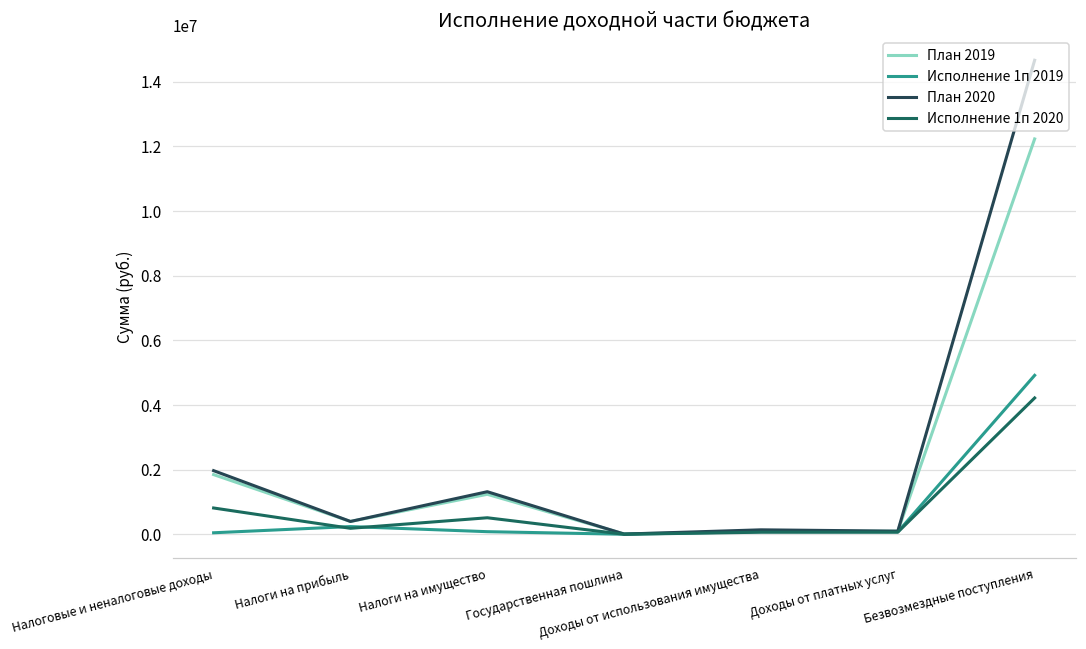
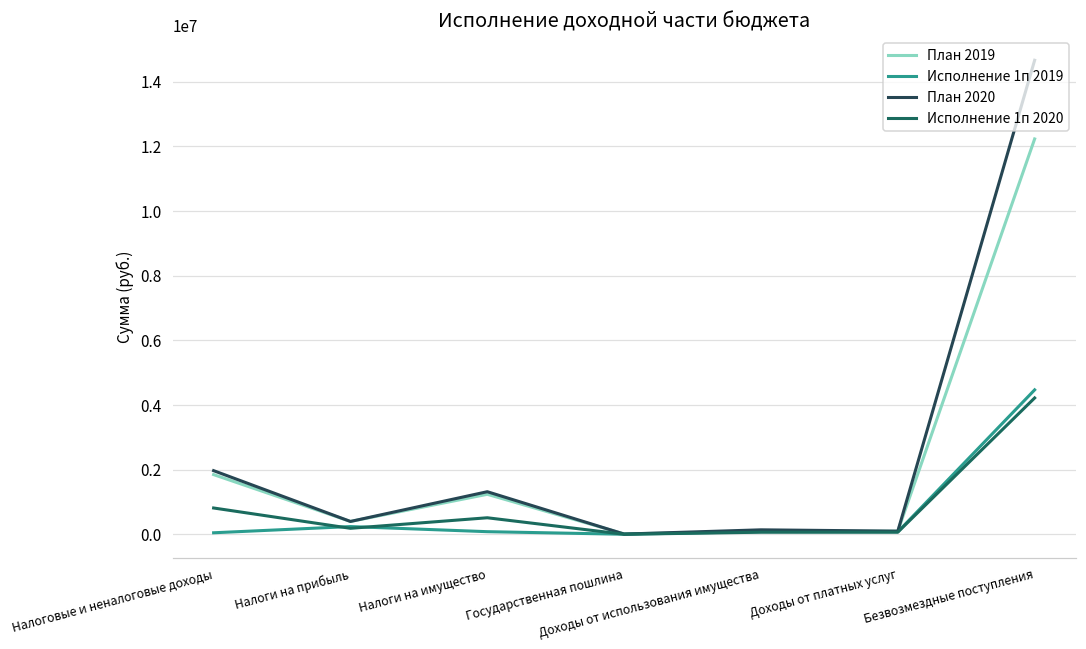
  {
    "План 2019": {
      "Налоговые и неналоговые доходы": 1800000,
      "Безвозмездные поступления": 12200000
    },
    "Исполнение 1п 2019": {
      "Налоговые и неналоговые доходы": 0,
      "Налоги на имущество": 100000,
-     "Безвозмездные поступления": 4900000
+     "Безвозмездные поступления": 4500000
    }
  }
